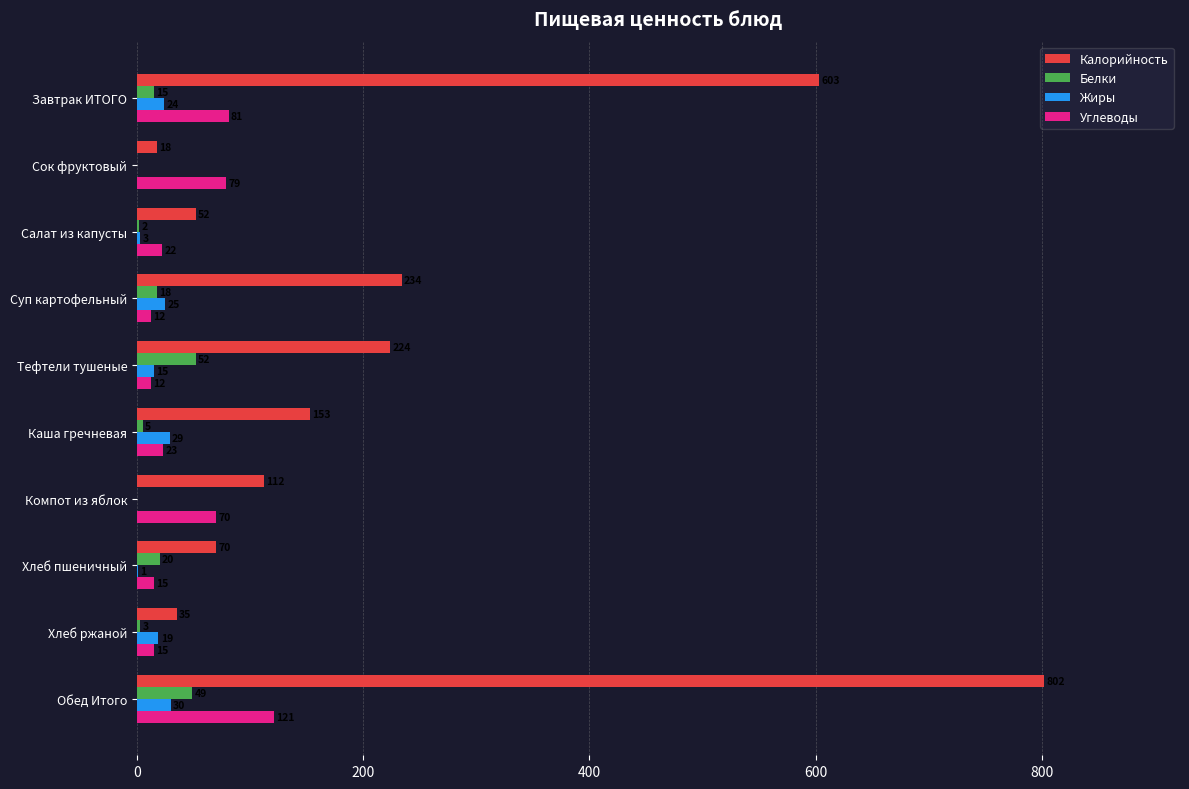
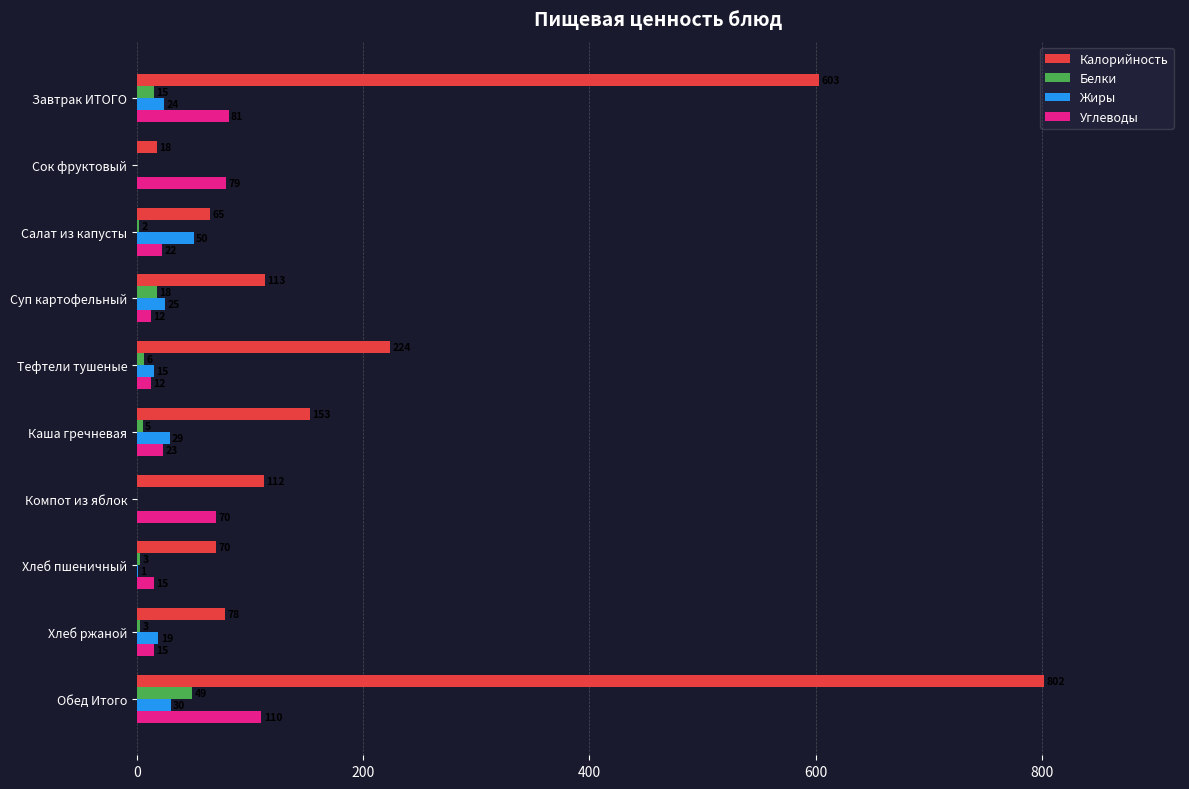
  {
    "Калорийность": {
      "Завтрак ИТОГО": 603,
      "Сок фруктовый": 18,
-     "Салат из капусты": 52,
-     "Суп картофельный": 234,
+     "Салат из капусты": 65,
+     "Суп картофельный": 113,
      "Тефтели тушеные": 224,
      "Каша гречневая": 153,
      "Компот из яблок": 112,
      "Хлеб пшеничный": 70,
-     "Хлеб ржаной": 35,
+     "Хлеб ржаной": 78,
      "Обед Итого": 802
    },
    "Белки": {
      "Завтрак ИТОГО": 15,
      "Сок фруктовый": 0,
      "Суп картофельный": 18,
-     "Тефтели тушеные": 52,
+     "Тефтели тушеные": 6,
      "Каша гречневая": 5,
      "Компот из яблок": 0,
-     "Хлеб пшеничный": 20,
+     "Хлеб пшеничный": 3,
      "Хлеб ржаной": 3,
      "Обед Итого": 49
    },
    "Жиры": {
      "Завтрак ИТОГО": 24,
      "Сок фруктовый": 0,
-     "Салат из капусты": 3,
+     "Салат из капусты": 50,
      "Суп картофельный": 25,
      "Тефтели тушеные": 15,
      "Каша гречневая": 29,
      "Компот из яблок": 0,
      "Хлеб ржаной": 19,
      "Обед Итого": 30
    },
    "Углеводы": {
      "Завтрак ИТОГО": 81,
      "Сок фруктовый": 79,
      "Салат из капусты": 22,
      "Суп картофельный": 12,
      "Тефтели тушеные": 12,
      "Каша гречневая": 23,
      "Компот из яблок": 70,
      "Хлеб пшеничный": 15,
      "Хлеб ржаной": 15,
-     "Обед Итого": 121
+     "Обед Итого": 110
    }
  }
